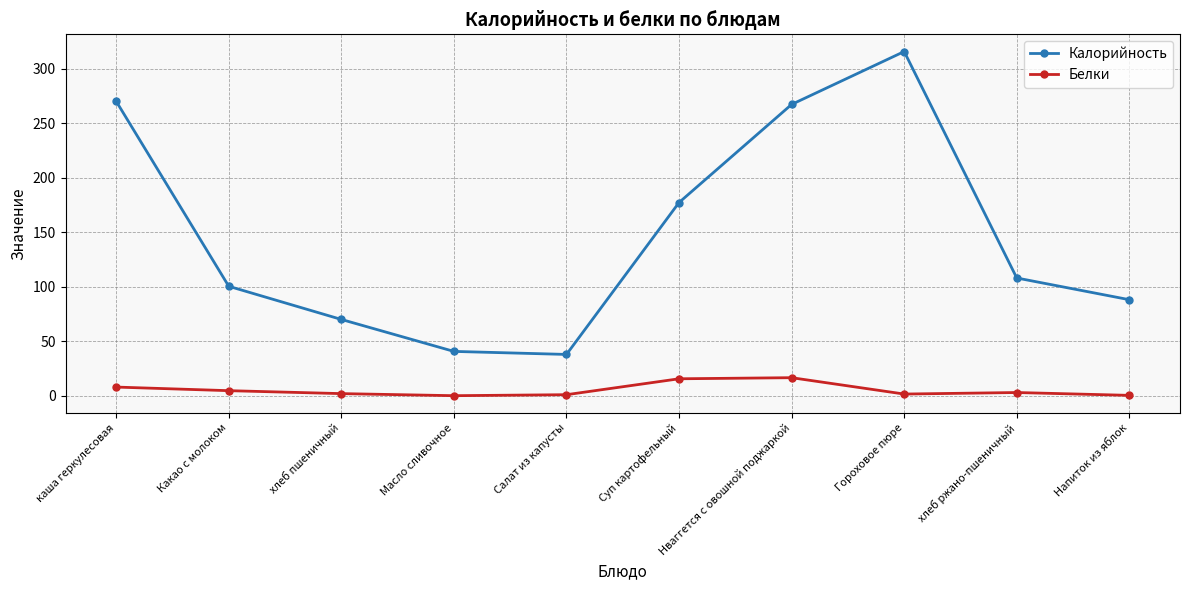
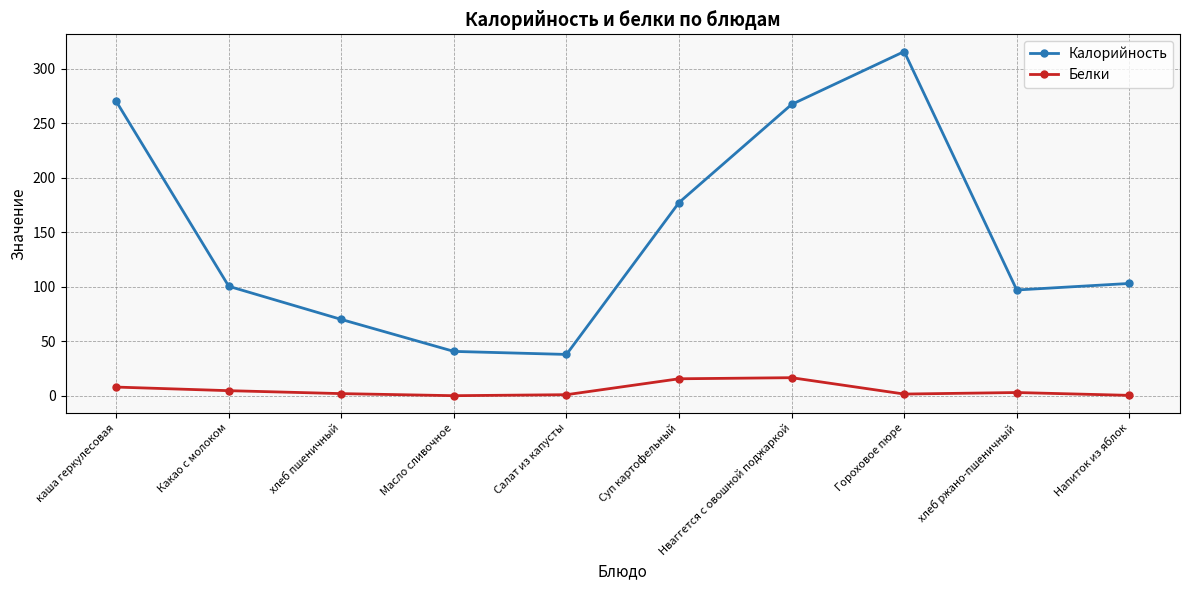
  {
    "Калорийность": {
      "каша геркулесовая": 270,
      "Какао с молоком": 100,
      "хлеб пшеничный": 70,
      "Масло сливочное": 41,
      "Салат из капусты": 38,
      "Суп картофельный": 177,
      "Нваггется с овошной поджаркой": 267,
      "Гороховое пюре": 316,
-     "хлеб ржано-пшеничный": 108,
-     "Напиток из яблок": 88
+     "хлеб ржано-пшеничный": 97,
+     "Напиток из яблок": 103
    },
    "Белки": {
      "каша геркулесовая": 8,
      "Какао с молоком": 5,
      "хлеб пшеничный": 2,
      "Масло сливочное": 0,
      "Салат из капусты": 1,
      "Суп картофельный": 16,
      "Нваггется с овошной поджаркой": 17,
      "Гороховое пюре": 2,
      "хлеб ржано-пшеничный": 3,
      "Напиток из яблок": 0
    }
  }
